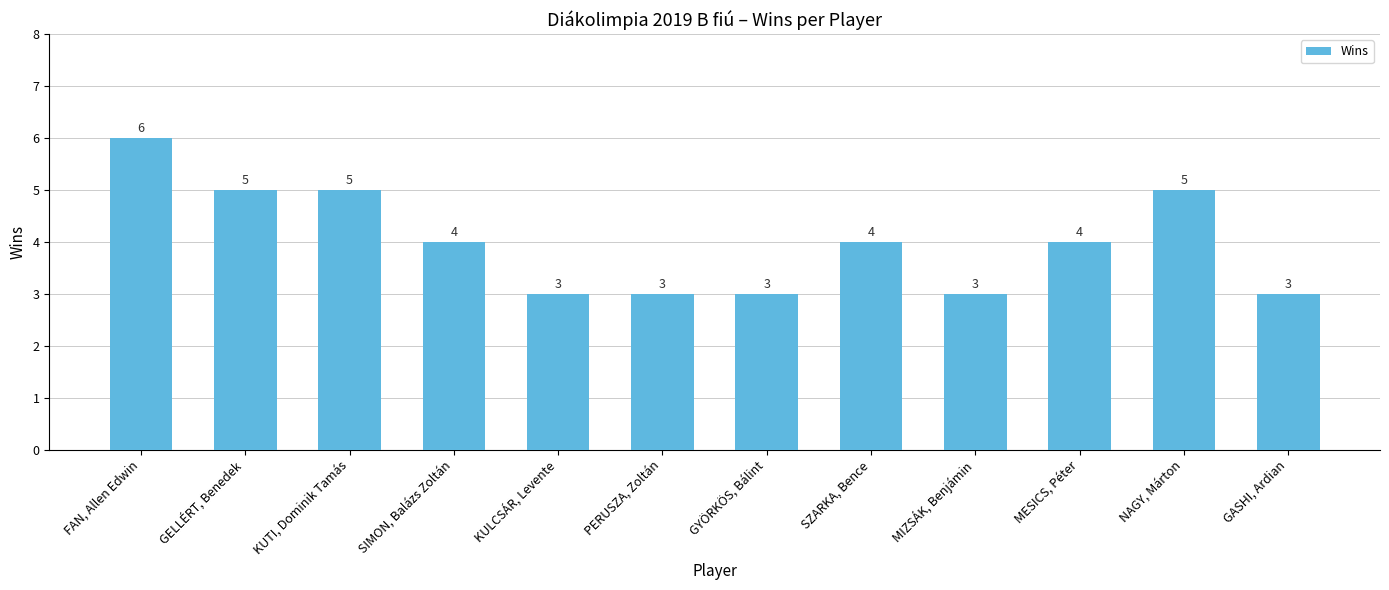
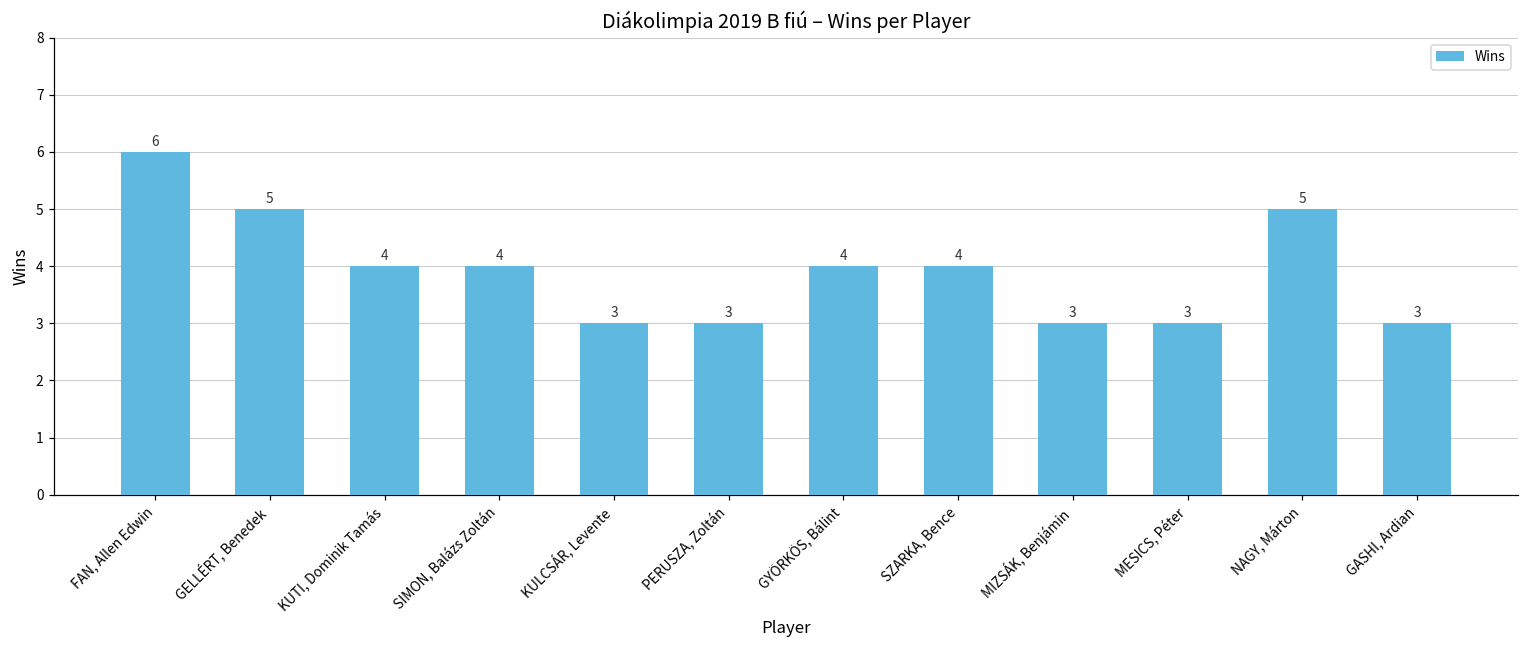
  {
    "FAN, Allen Edwin": 6,
    "GELLÉRT, Benedek": 5,
-   "KUTI, Dominik Tamás": 5,
+   "KUTI, Dominik Tamás": 4,
    "SIMON, Balázs Zoltán": 4,
    "KULCSÁR, Levente": 3,
    "PERUSZA, Zoltán": 3,
-   "GYÖRKÖS, Bálint": 3,
+   "GYÖRKÖS, Bálint": 4,
    "SZARKA, Bence": 4,
    "MIZSÁK, Benjámin": 3,
-   "MESICS, Péter": 4,
+   "MESICS, Péter": 3,
    "NAGY, Márton": 5,
    "GASHI, Ardian": 3
  }
